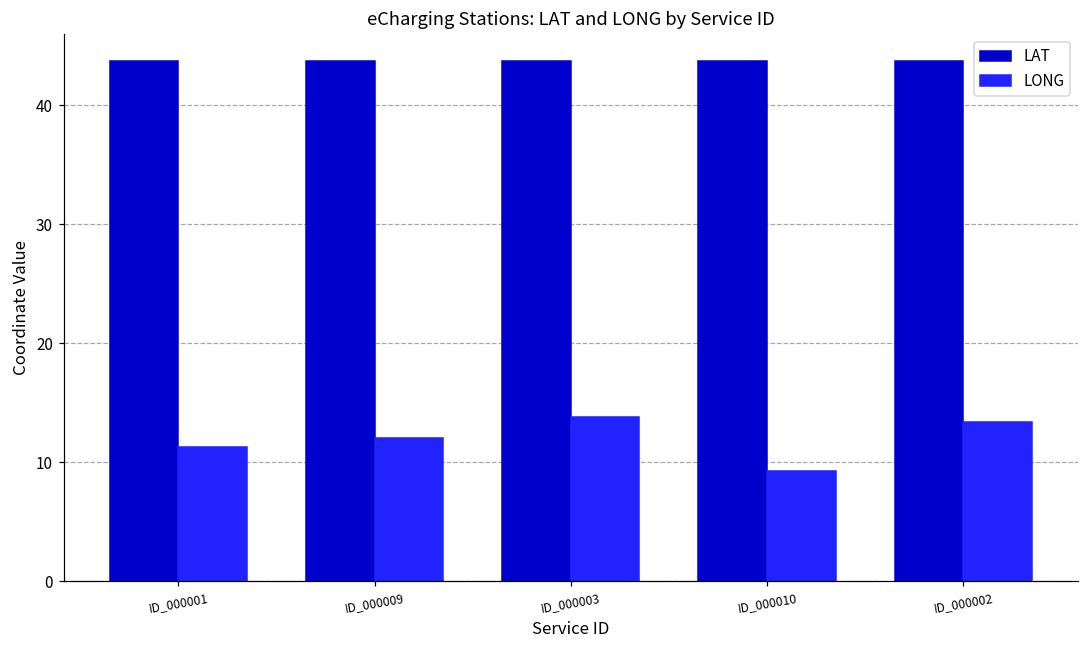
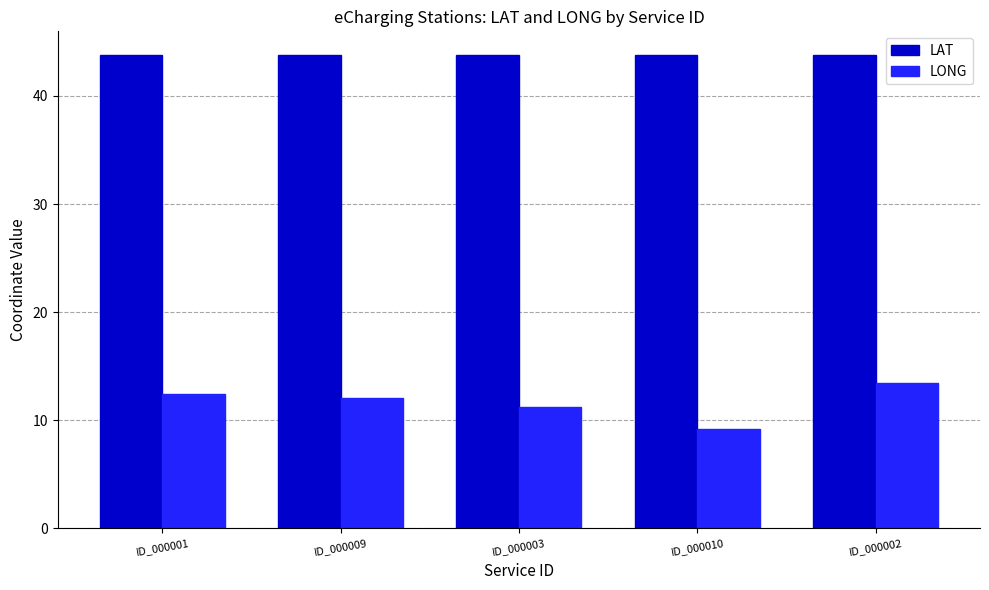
  {
    "LAT": {
      "ID_000001": 43.7,
      "ID_000009": 43.8,
      "ID_000003": 43.8,
      "ID_000010": 43.8,
      "ID_000002": 43.8
    },
    "LONG": {
-     "ID_000001": 11.3,
+     "ID_000001": 12.4,
      "ID_000009": 12.1,
-     "ID_000003": 13.9,
+     "ID_000003": 11.3,
      "ID_000010": 9.2,
      "ID_000002": 13.4
    }
  }
